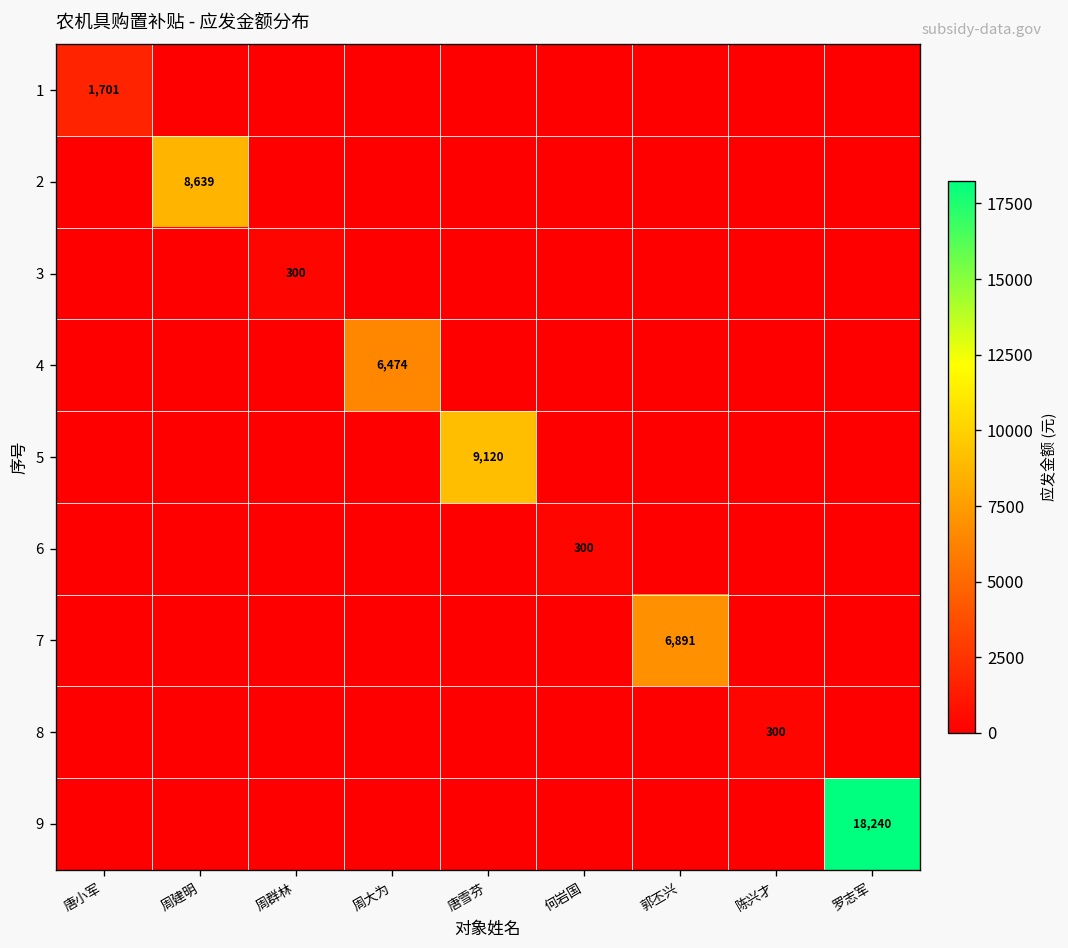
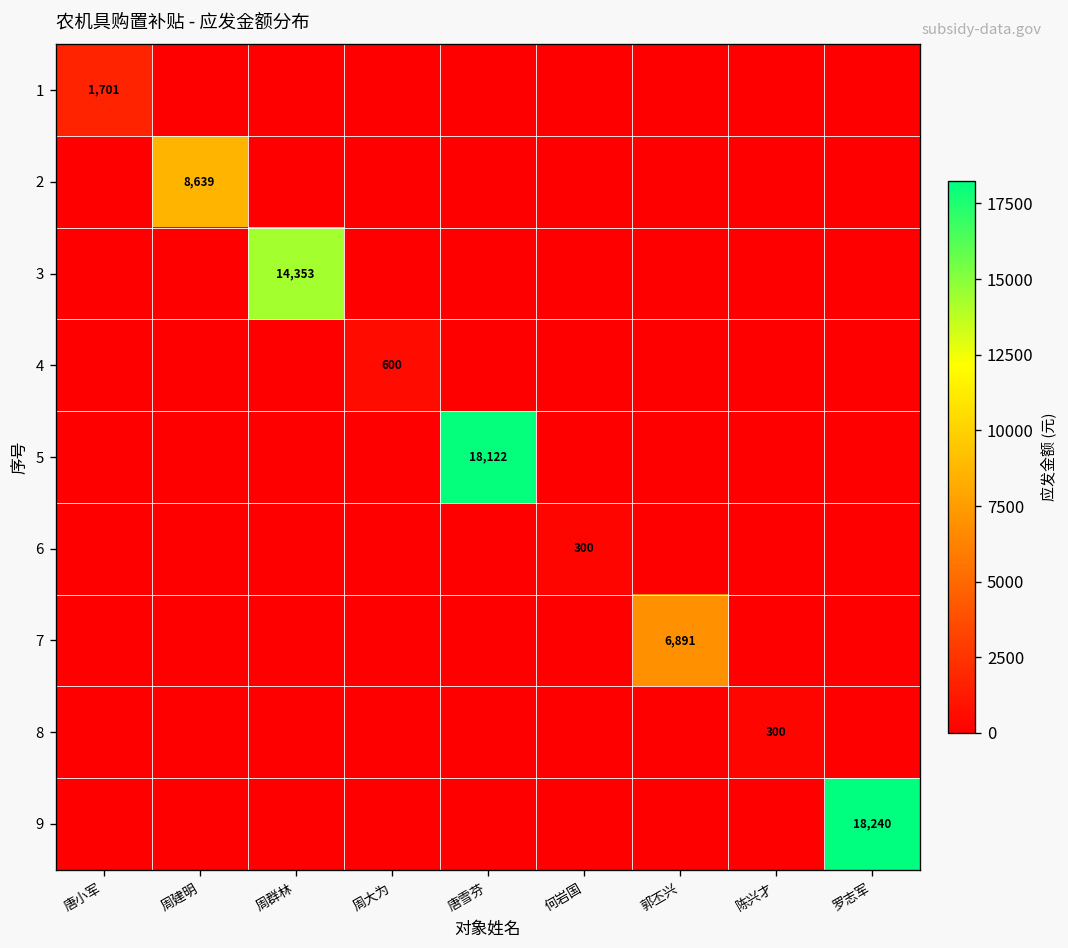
  {
    "1": {
      "唐小军": "1,701"
    },
    "2": {
      "周建明": "8,639"
    },
    "3": {
-     "周群林": "300"
+     "周群林": "14,353"
    },
    "4": {
-     "周大为": "6,474"
+     "周大为": "600"
    },
    "5": {
-     "唐雪芬": "9,120"
+     "唐雪芬": "18,122"
    },
    "6": {
      "何岩国": "300"
    },
    "7": {
      "郭丕兴": "6,891"
    },
    "8": {
      "陈兴才": "300"
    },
    "9": {
      "罗志军": "18,240"
    }
  }
